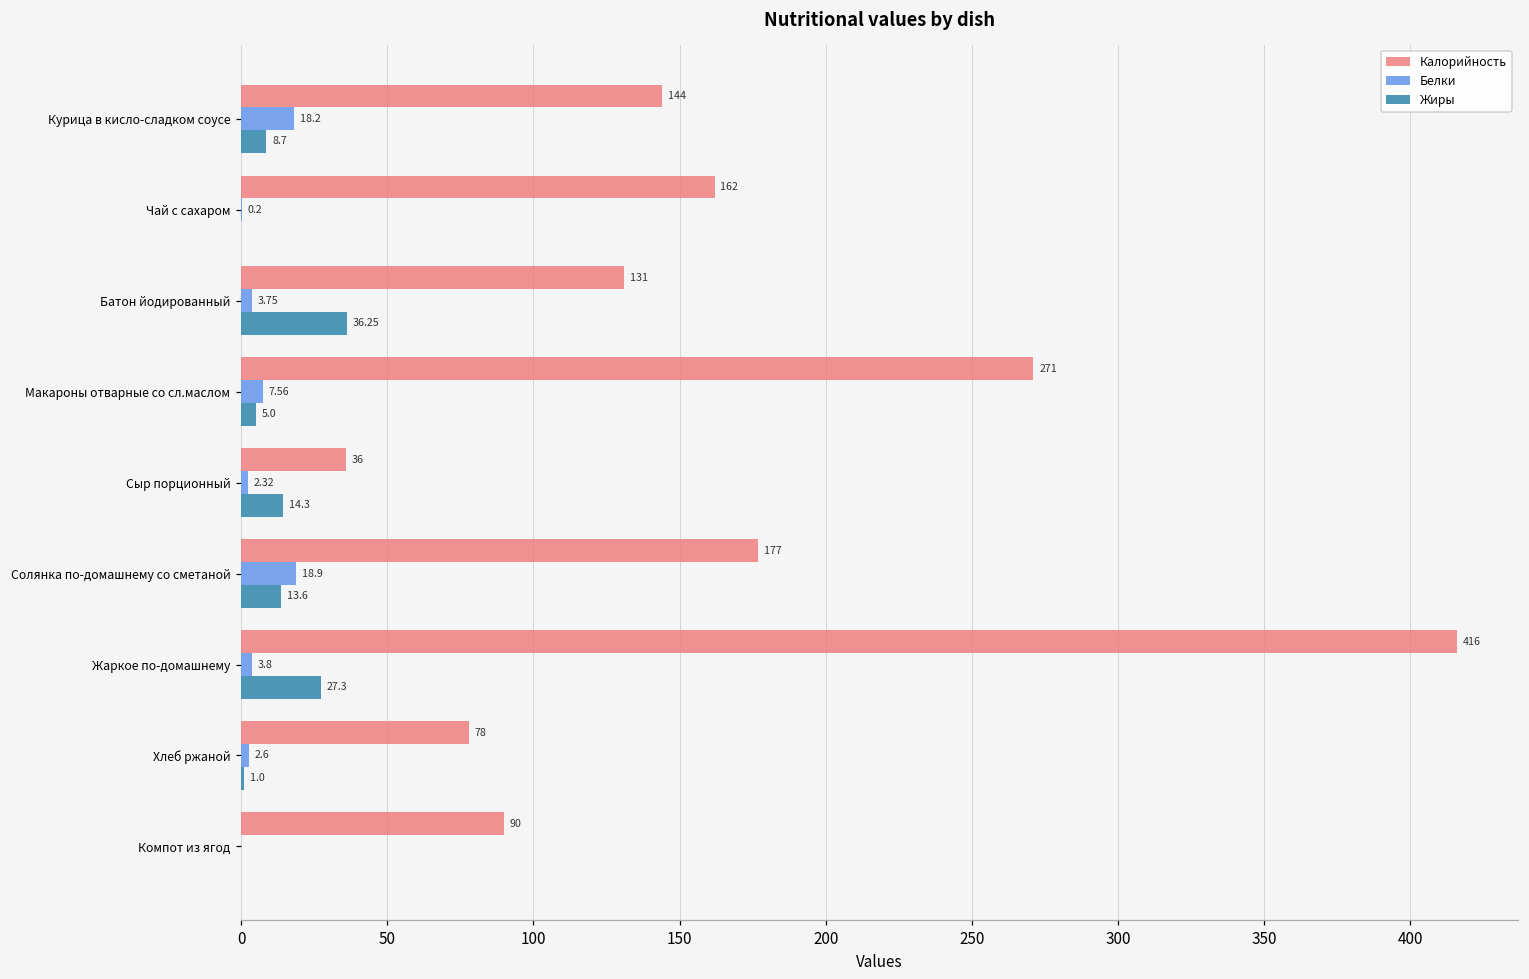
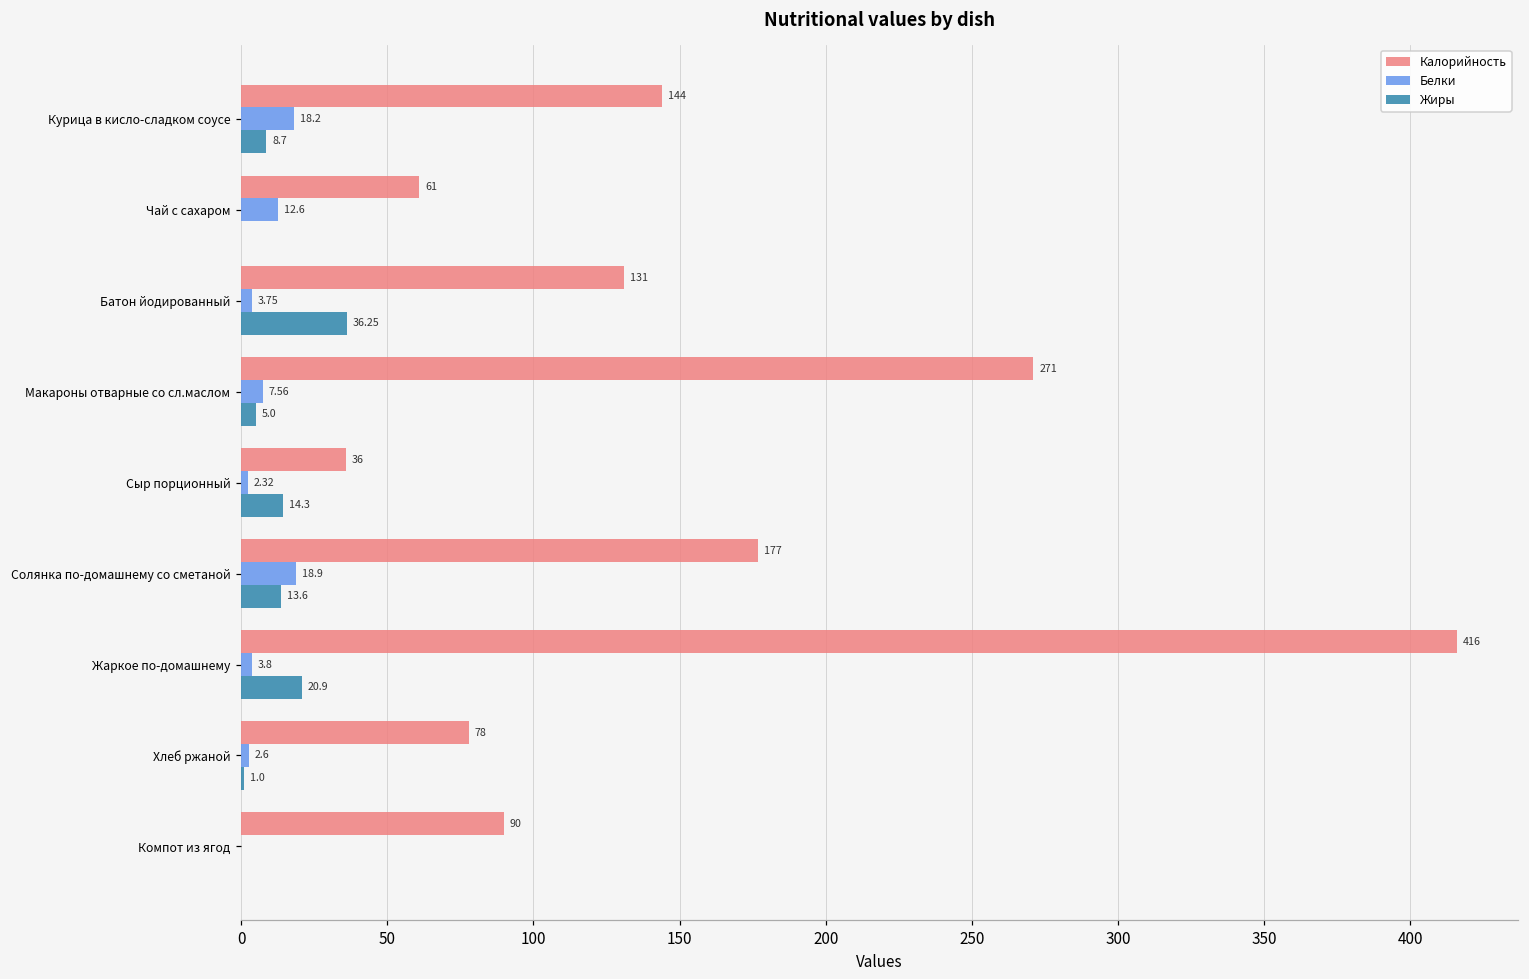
  {
    "Калорийность": {
      "Курица в кисло-сладком соусе": 144,
-     "Чай с сахаром": 162,
+     "Чай с сахаром": 61,
      "Батон йодированный": 131,
      "Макароны отварные со сл.маслом": 271,
      "Сыр порционный": 36,
      "Солянка по-домашнему со сметаной": 177,
      "Жаркое по-домашнему": 416,
      "Хлеб ржаной": 78,
      "Компот из ягод": 90
    },
    "Белки": {
      "Курица в кисло-сладком соусе": 18.2,
-     "Чай с сахаром": 0.2,
+     "Чай с сахаром": 12.6,
      "Батон йодированный": 3.75,
      "Макароны отварные со сл.маслом": 7.56,
      "Сыр порционный": 2.32,
      "Солянка по-домашнему со сметаной": 18.9,
      "Жаркое по-домашнему": 3.8,
      "Хлеб ржаной": 2.6
    },
    "Жиры": {
      "Курица в кисло-сладком соусе": 8.7,
      "Батон йодированный": 36.25,
      "Макароны отварные со сл.маслом": 5.0,
      "Сыр порционный": 14.3,
      "Солянка по-домашнему со сметаной": 13.6,
-     "Жаркое по-домашнему": 27.3,
+     "Жаркое по-домашнему": 20.9,
      "Хлеб ржаной": 1.0
    }
  }
